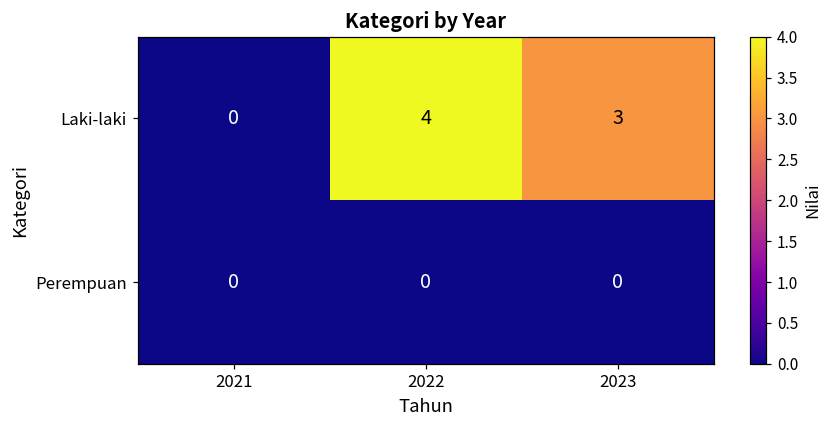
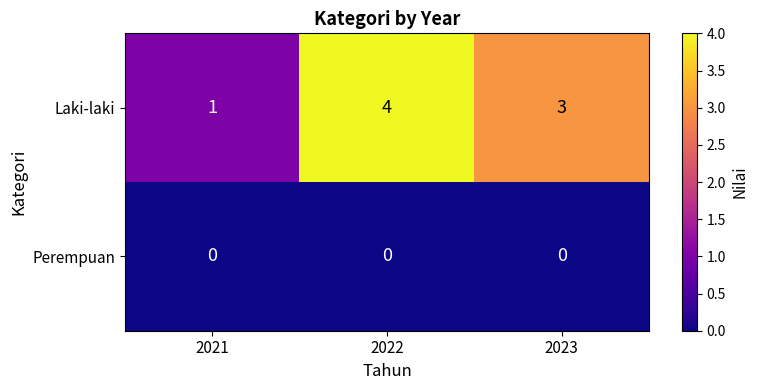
  {
    "Laki-laki": {
-     "2021": 0,
+     "2021": 1,
      "2022": 4,
      "2023": 3
    },
    "Perempuan": {
      "2021": 0,
      "2022": 0,
      "2023": 0
    }
  }
